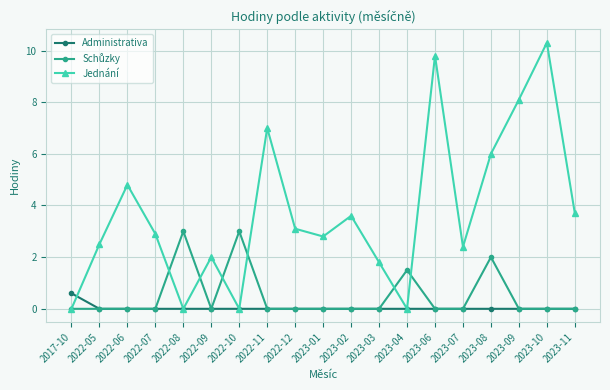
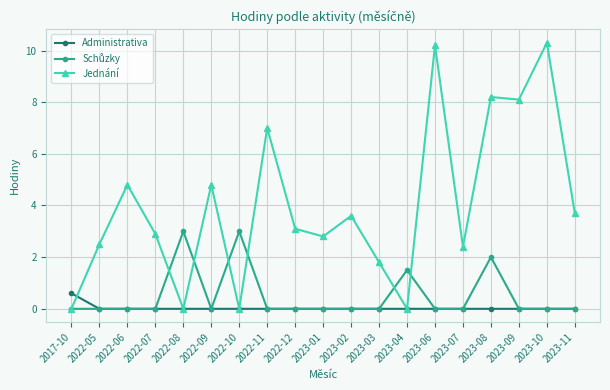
  {
    "Jednání": {
      "2022-05": 2.5,
      "2022-06": 4.8,
      "2022-07": 2.9,
-     "2022-09": 2.0,
+     "2022-09": 4.8,
      "2022-11": 7.0,
      "2022-12": 3.1,
      "2023-01": 2.8,
      "2023-02": 3.6,
      "2023-03": 1.8,
-     "2023-06": 9.8,
+     "2023-06": 10.2,
      "2023-07": 2.4,
-     "2023-08": 6.0,
+     "2023-08": 8.2,
      "2023-09": 8.1,
      "2023-10": 10.3,
      "2023-11": 3.7
    }
  }
